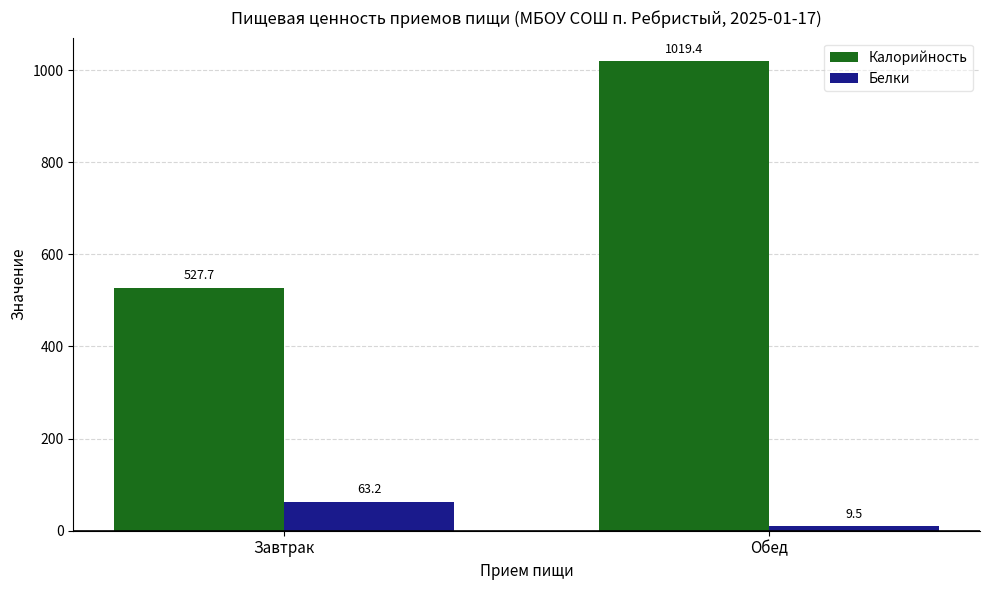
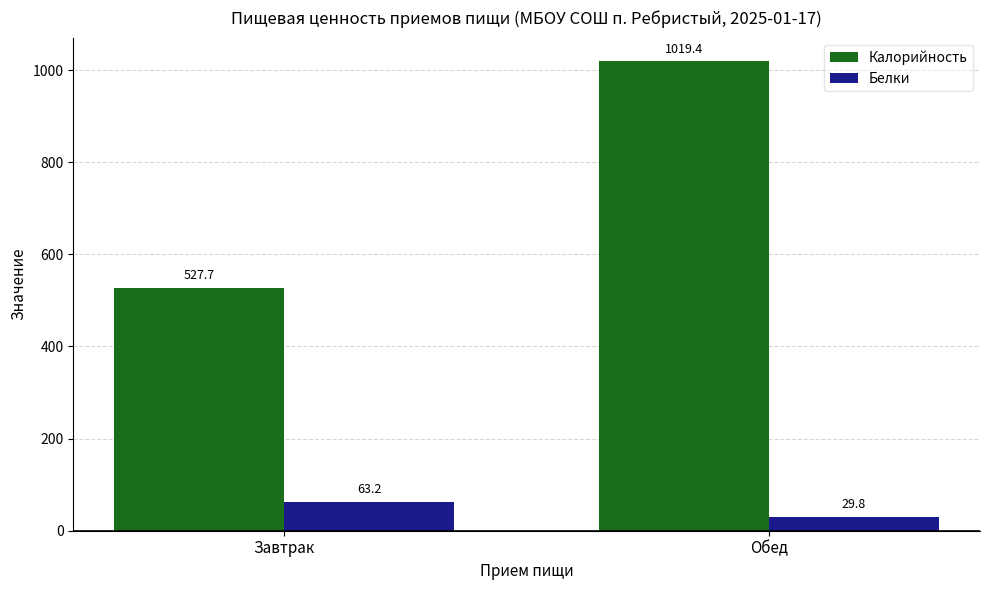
  {
    "Калорийность": {
      "Завтрак": 527.7,
      "Обед": 1019.4
    },
    "Белки": {
      "Завтрак": 63.2,
-     "Обед": 9.5
+     "Обед": 29.8
    }
  }
